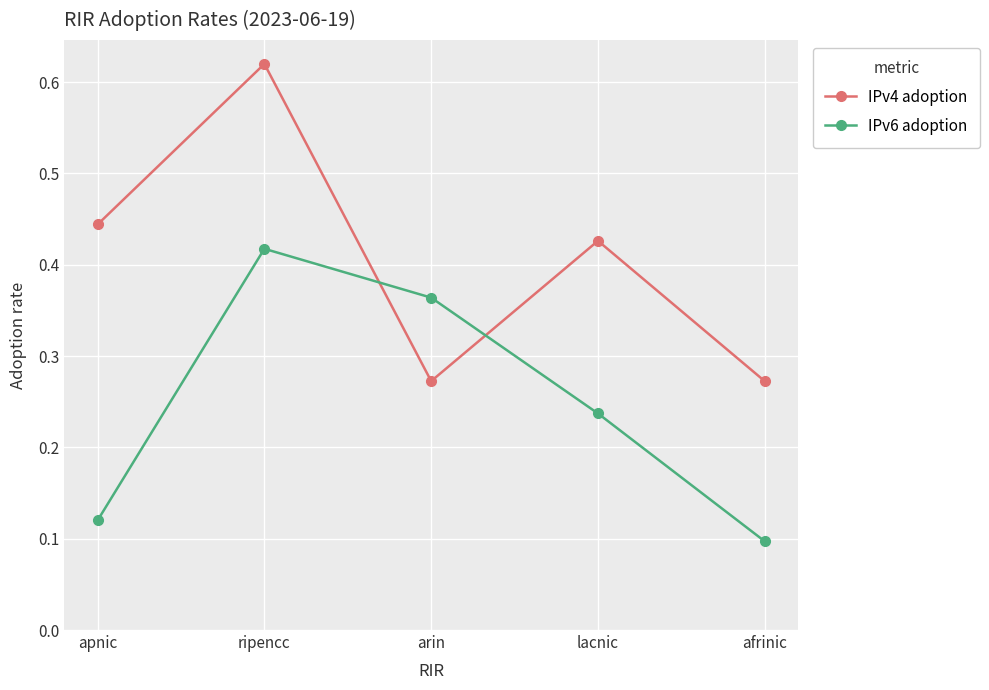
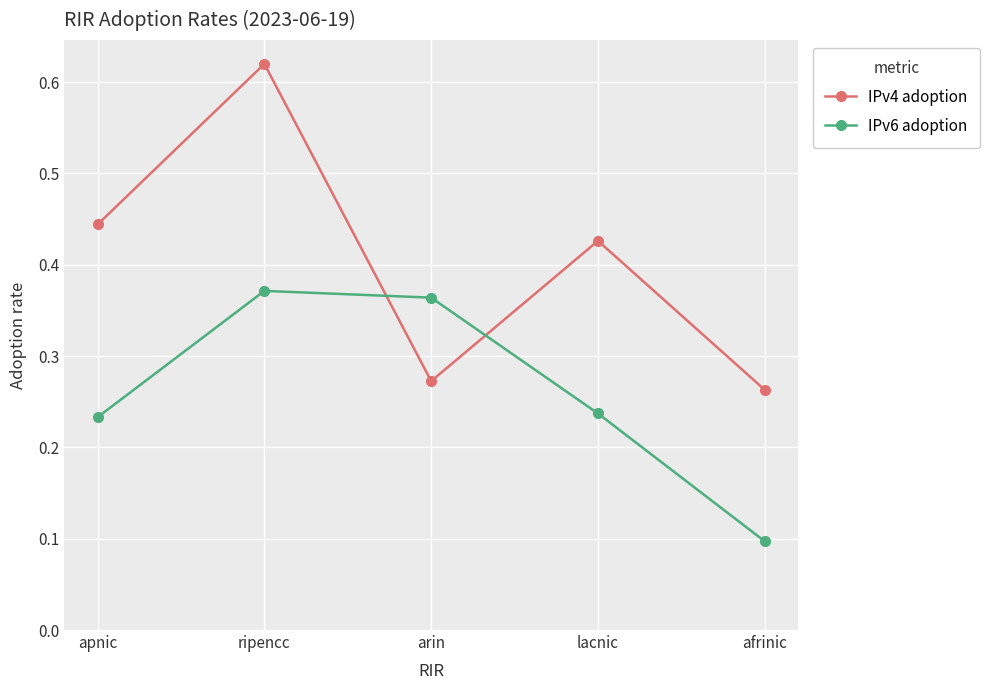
  {
    "IPv4 adoption": {
      "apnic": 0.44,
      "ripencc": 0.62,
      "arin": 0.27,
      "lacnic": 0.43,
-     "afrinic": 0.27
+     "afrinic": 0.26
    },
    "IPv6 adoption": {
-     "apnic": 0.12,
-     "ripencc": 0.42,
+     "apnic": 0.23,
+     "ripencc": 0.37,
      "arin": 0.36,
      "lacnic": 0.24,
      "afrinic": 0.10
    }
  }
